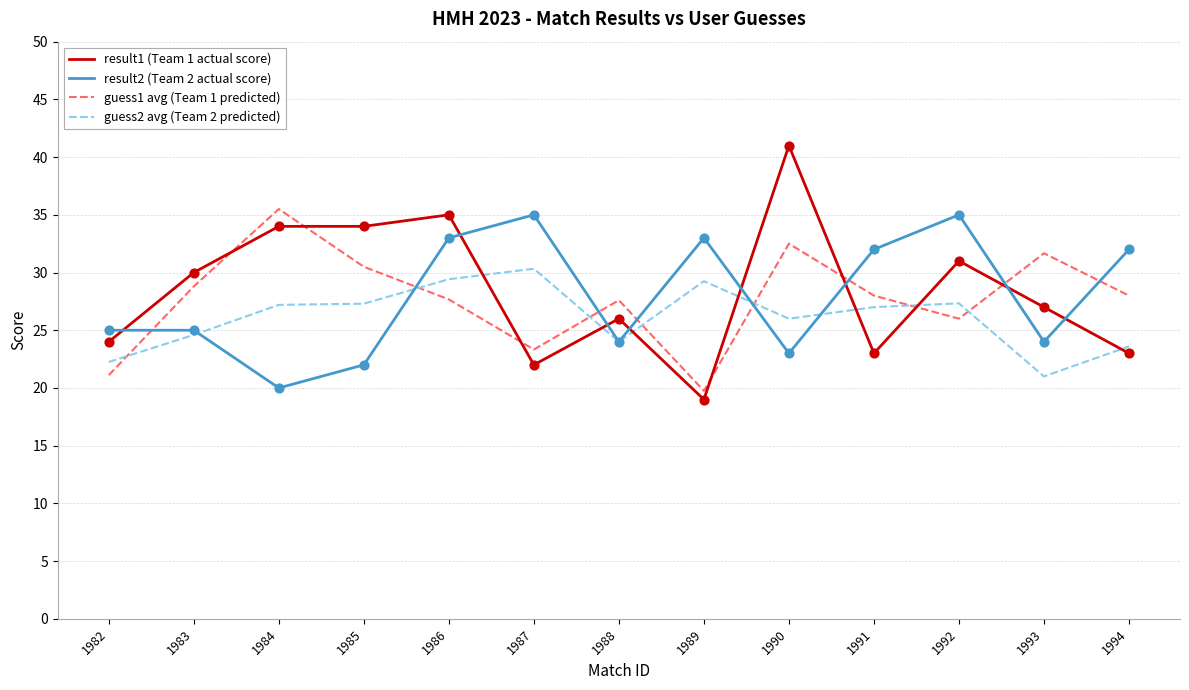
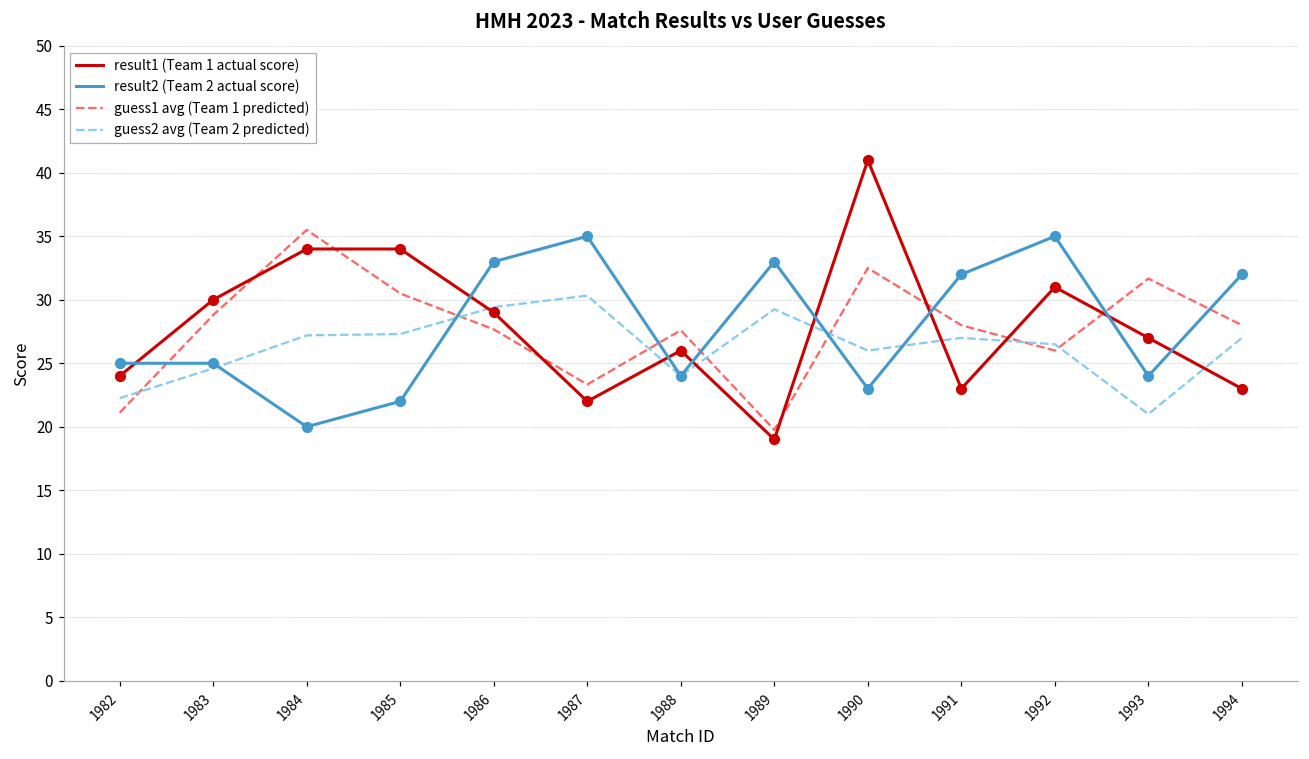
  {
    "result1 (Team 1 actual score)": {
      "1982": 24,
      "1983": 30,
      "1984": 34,
      "1985": 34,
-     "1986": 35,
+     "1986": 29,
      "1987": 22,
      "1988": 26,
      "1989": 19,
      "1990": 41,
      "1991": 23,
      "1992": 31,
      "1993": 27,
      "1994": 23
    },
    "result2 (Team 2 actual score)": {
      "1982": 25.0,
      "1983": 25.0,
      "1984": 20.0,
      "1985": 22.0,
      "1986": 33.0,
      "1987": 35.0,
      "1989": 33.0,
      "1990": 23.0,
      "1991": 32.0,
      "1992": 35.0,
      "1993": 24.0,
      "1994": 32.0
    },
    "guess1 avg (Team 1 predicted)": {
      "1982": 21.1,
      "1983": 28.8,
      "1984": 35.5,
      "1985": 30.5,
      "1986": 27.7,
      "1987": 23.3,
      "1988": 27.6,
      "1989": 19.8,
      "1990": 32.5,
      "1991": 28.0,
      "1992": 26.0,
      "1993": 31.7,
      "1994": 28.0
    },
    "guess2 avg (Team 2 predicted)": {
      "1982": 22.3,
      "1983": 24.6,
      "1984": 27.2,
      "1985": 27.3,
      "1986": 29.4,
      "1987": 30.3,
      "1989": 29.3,
      "1990": 26.0,
      "1991": 27.0,
-     "1992": 27.3,
+     "1992": 26.5,
      "1993": 21.0,
-     "1994": 23.6
+     "1994": 27.0
    }
  }
